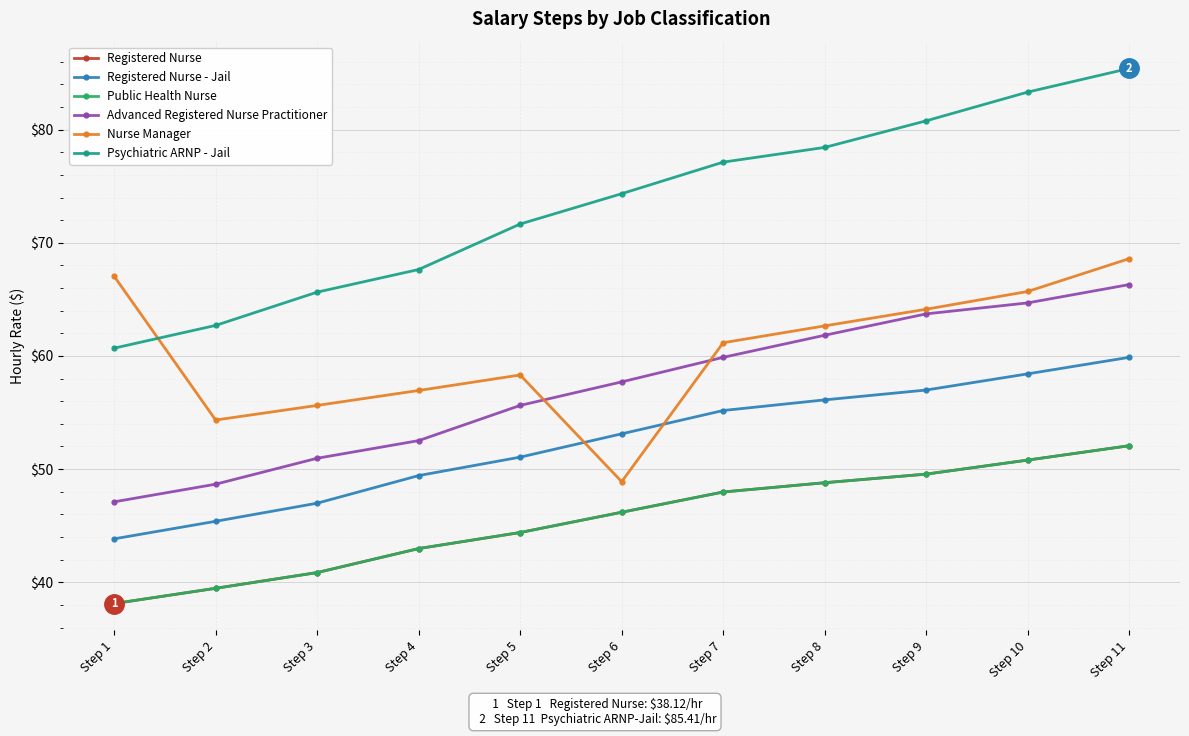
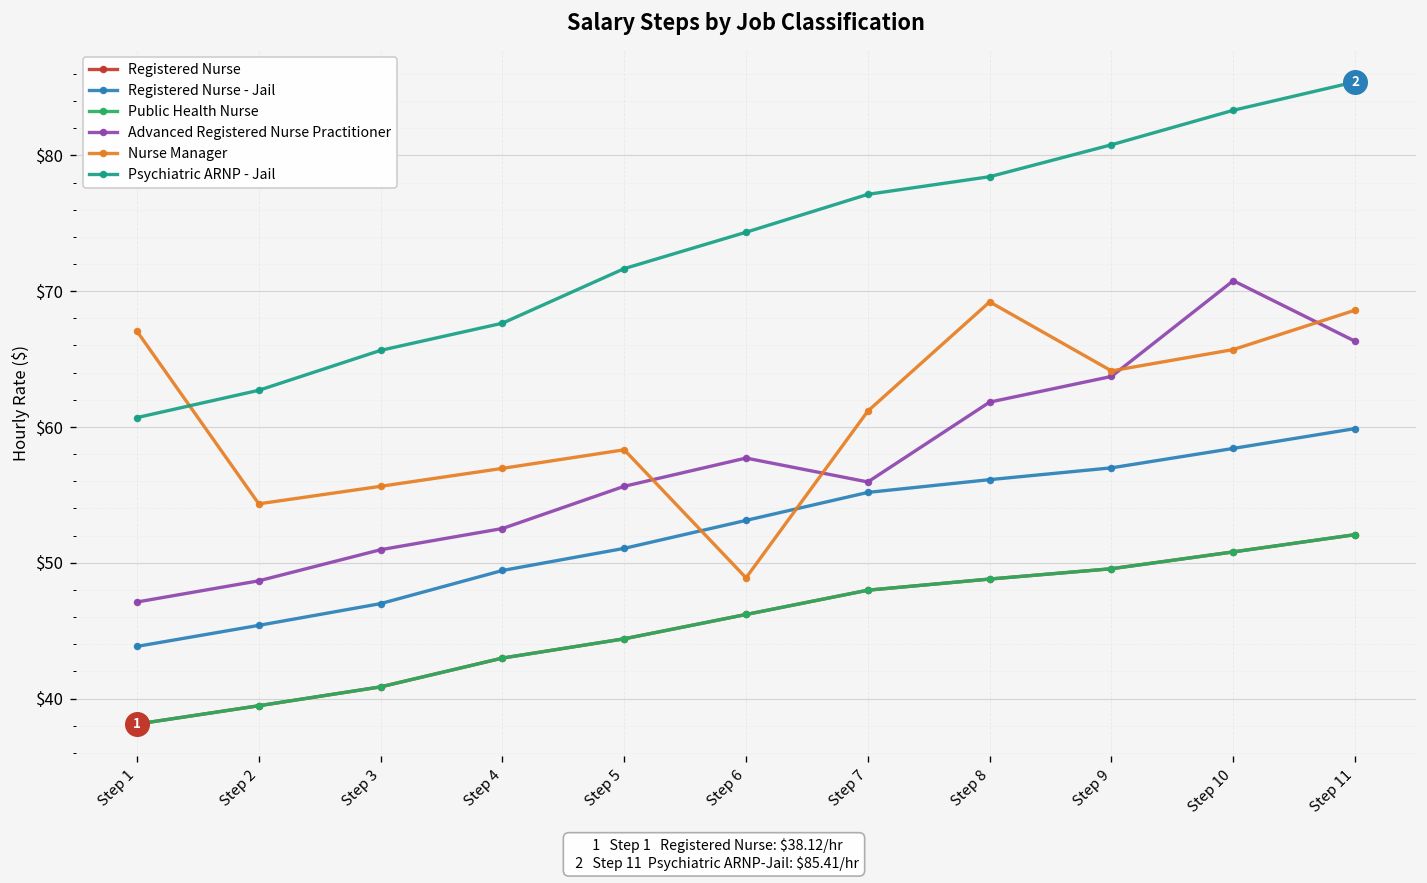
  {
    "Advanced Registered Nurse Practitioner": {
      "Step 1": "$47.1",
      "Step 2": "$48.7",
      "Step 3": "$51.0",
      "Step 4": "$52.5",
      "Step 5": "$55.6",
      "Step 6": "$57.7",
-     "Step 7": "$59.9",
+     "Step 7": "$56.0",
      "Step 8": "$61.8",
      "Step 9": "$63.7",
-     "Step 10": "$64.7",
+     "Step 10": "$70.8",
      "Step 11": "$66.3"
    },
    "Nurse Manager": {
      "Step 1": "$67.1",
      "Step 2": "$54.3",
      "Step 3": "$55.6",
      "Step 4": "$57.0",
      "Step 5": "$58.3",
      "Step 6": "$48.9",
      "Step 7": "$61.2",
-     "Step 8": "$62.7",
+     "Step 8": "$69.2",
      "Step 9": "$64.1",
      "Step 10": "$65.7",
      "Step 11": "$68.6"
    }
  }
